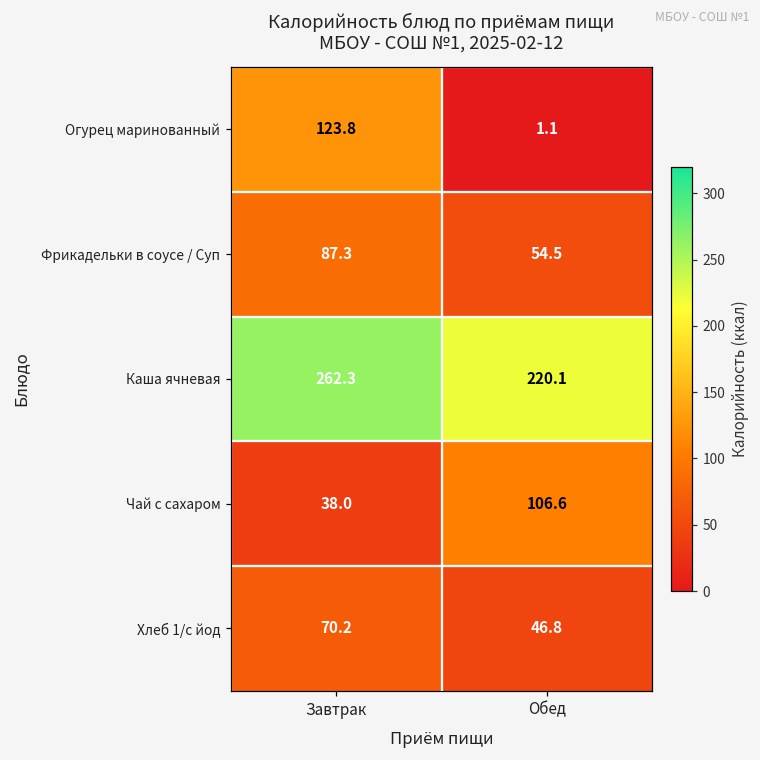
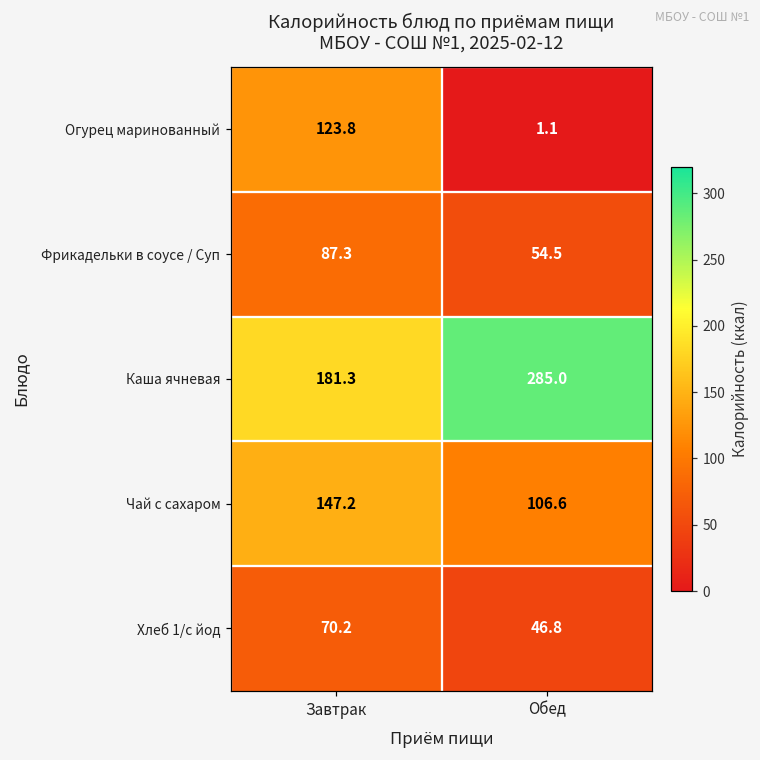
  {
    "Огурец маринованный": {
      "Завтрак": 123.8,
      "Обед": 1.1
    },
    "Фрикадельки в соусе / Суп": {
      "Завтрак": 87.3,
      "Обед": 54.5
    },
    "Каша ячневая": {
-     "Завтрак": 262.3,
-     "Обед": 220.1
+     "Завтрак": 181.3,
+     "Обед": 285.0
    },
    "Чай с сахаром": {
-     "Завтрак": 38.0,
+     "Завтрак": 147.2,
      "Обед": 106.6
    },
    "Хлеб 1/с йод": {
      "Завтрак": 70.2,
      "Обед": 46.8
    }
  }
